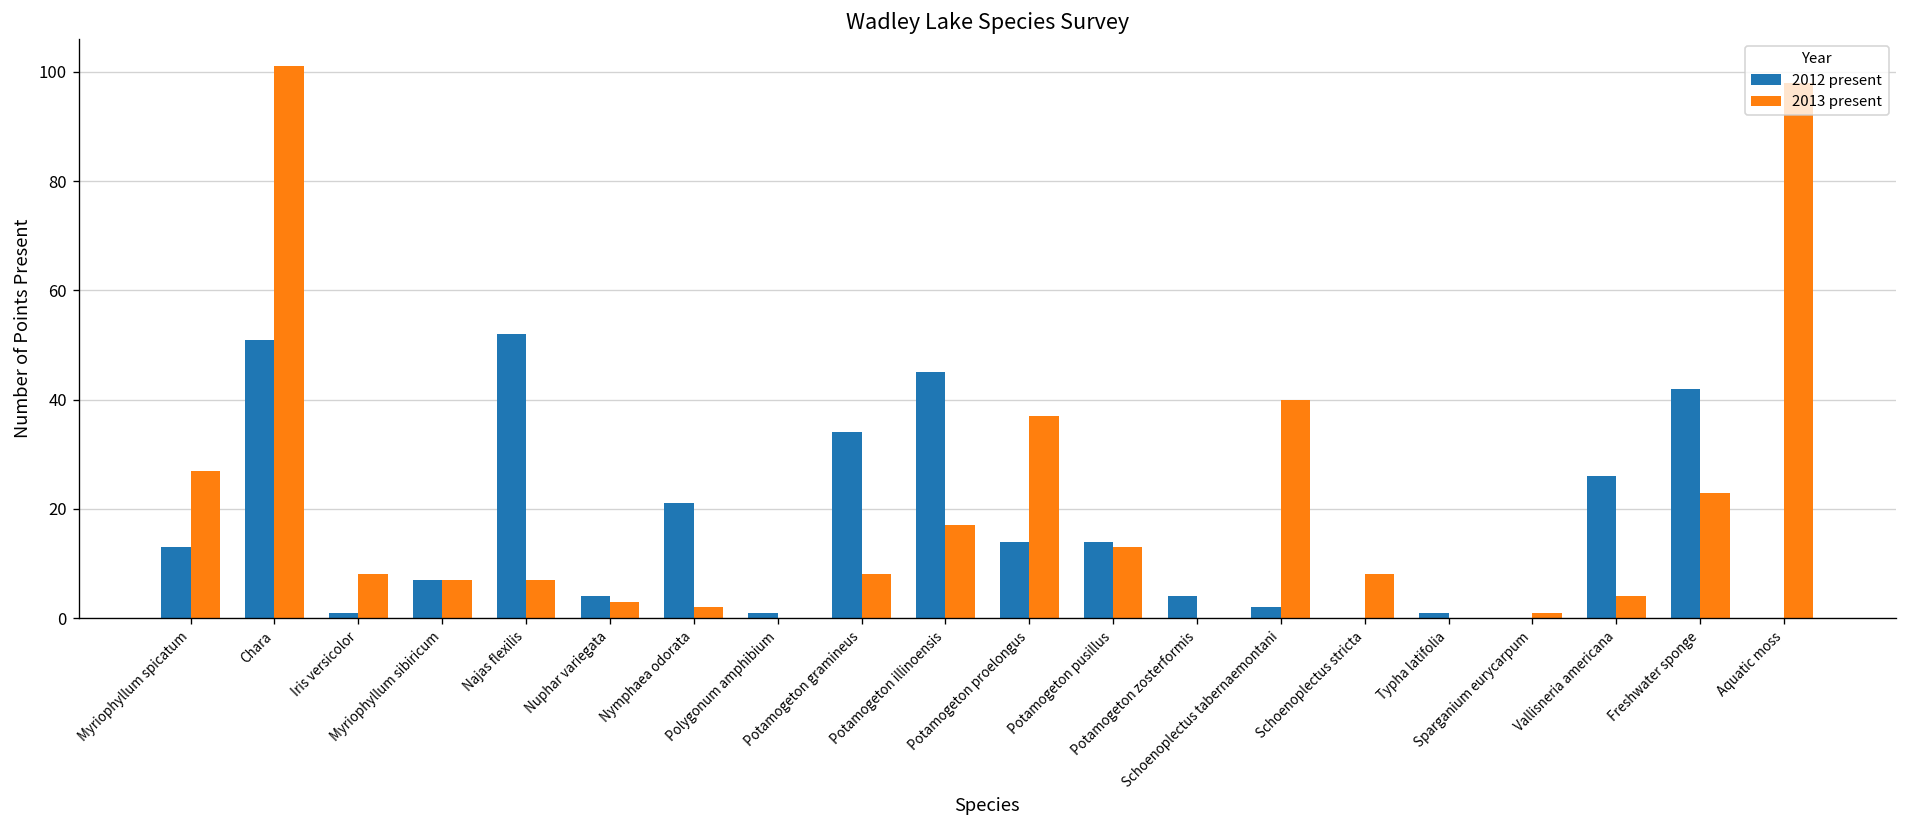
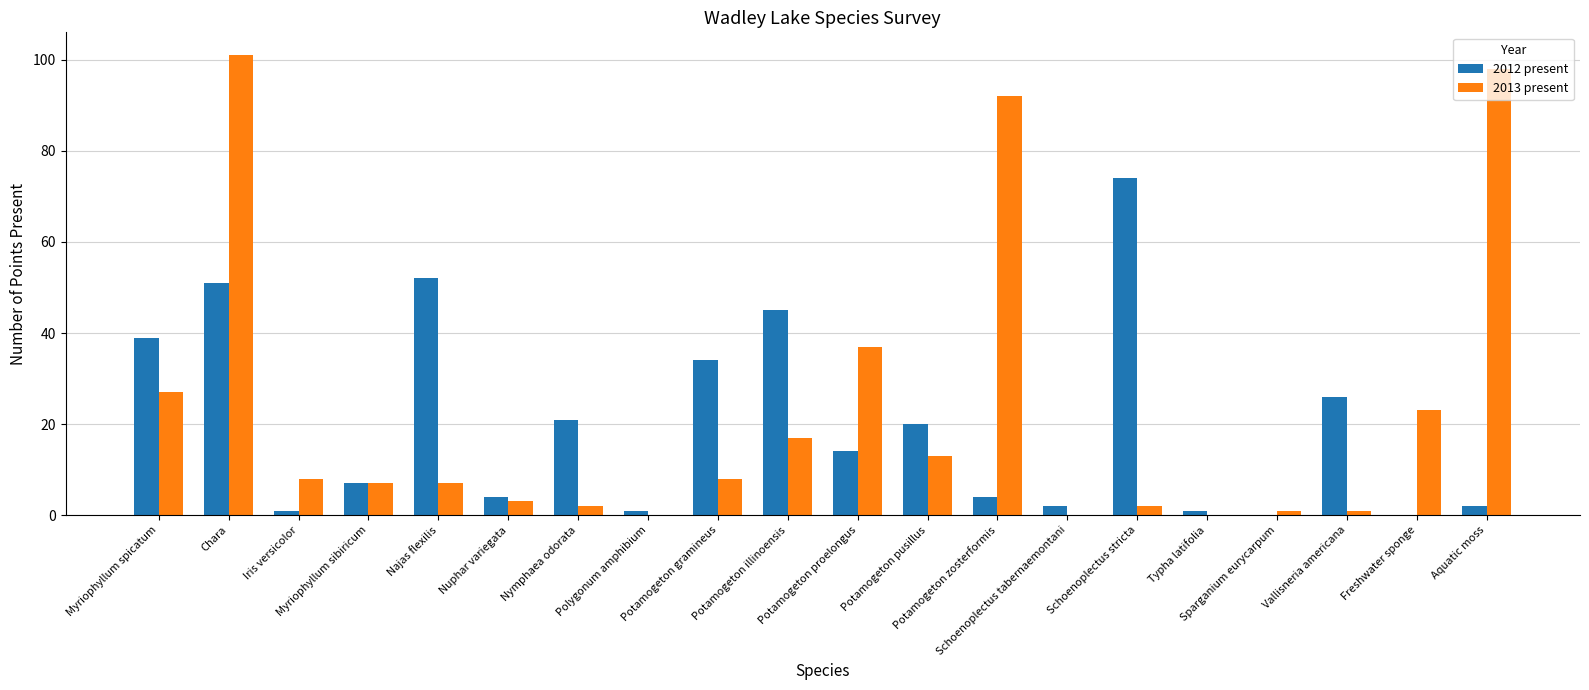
  {
    "2012 present": {
-     "Myriophyllum spicatum": 13,
+     "Myriophyllum spicatum": 39,
      "Chara": 51,
      "Iris versicolor": 1,
      "Myriophyllum sibiricum": 7,
      "Najas flexilis": 52,
      "Nuphar variegata": 4,
      "Nymphaea odorata": 21,
      "Polygonum amphibium": 1,
      "Potamogeton gramineus": 34,
      "Potamogeton illinoensis": 45,
      "Potamogeton proelongus": 14,
-     "Potamogeton pusillus": 14,
+     "Potamogeton pusillus": 20,
      "Potamogeton zosterformis": 4,
      "Schoenoplectus tabernaemontani": 2,
-     "Schoenoplectus stricta": 0,
+     "Schoenoplectus stricta": 74,
      "Typha latifolia": 1,
      "Sparganium eurycarpum": 0,
      "Vallisneria americana": 26,
-     "Freshwater sponge": 42,
-     "Aquatic moss": 0
+     "Freshwater sponge": 0,
+     "Aquatic moss": 2
    },
    "2013 present": {
      "Myriophyllum spicatum": 27,
      "Chara": 101,
      "Iris versicolor": 8,
      "Myriophyllum sibiricum": 7,
      "Najas flexilis": 7,
      "Nuphar variegata": 3,
      "Nymphaea odorata": 2,
      "Polygonum amphibium": 0,
      "Potamogeton gramineus": 8,
      "Potamogeton illinoensis": 17,
      "Potamogeton proelongus": 37,
      "Potamogeton pusillus": 13,
-     "Potamogeton zosterformis": 0,
-     "Schoenoplectus tabernaemontani": 40,
-     "Schoenoplectus stricta": 8,
+     "Potamogeton zosterformis": 92,
+     "Schoenoplectus tabernaemontani": 0,
+     "Schoenoplectus stricta": 2,
      "Typha latifolia": 0,
      "Sparganium eurycarpum": 1,
-     "Vallisneria americana": 4,
+     "Vallisneria americana": 1,
      "Freshwater sponge": 23
    }
  }
